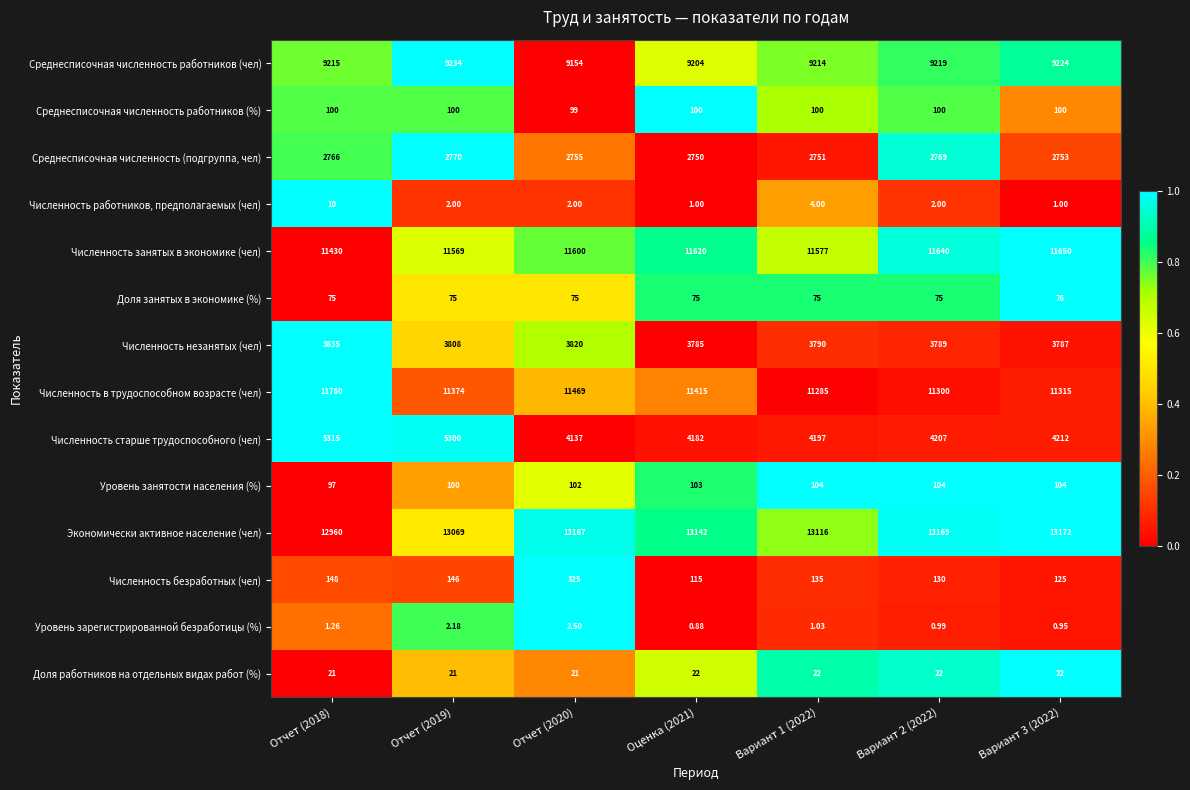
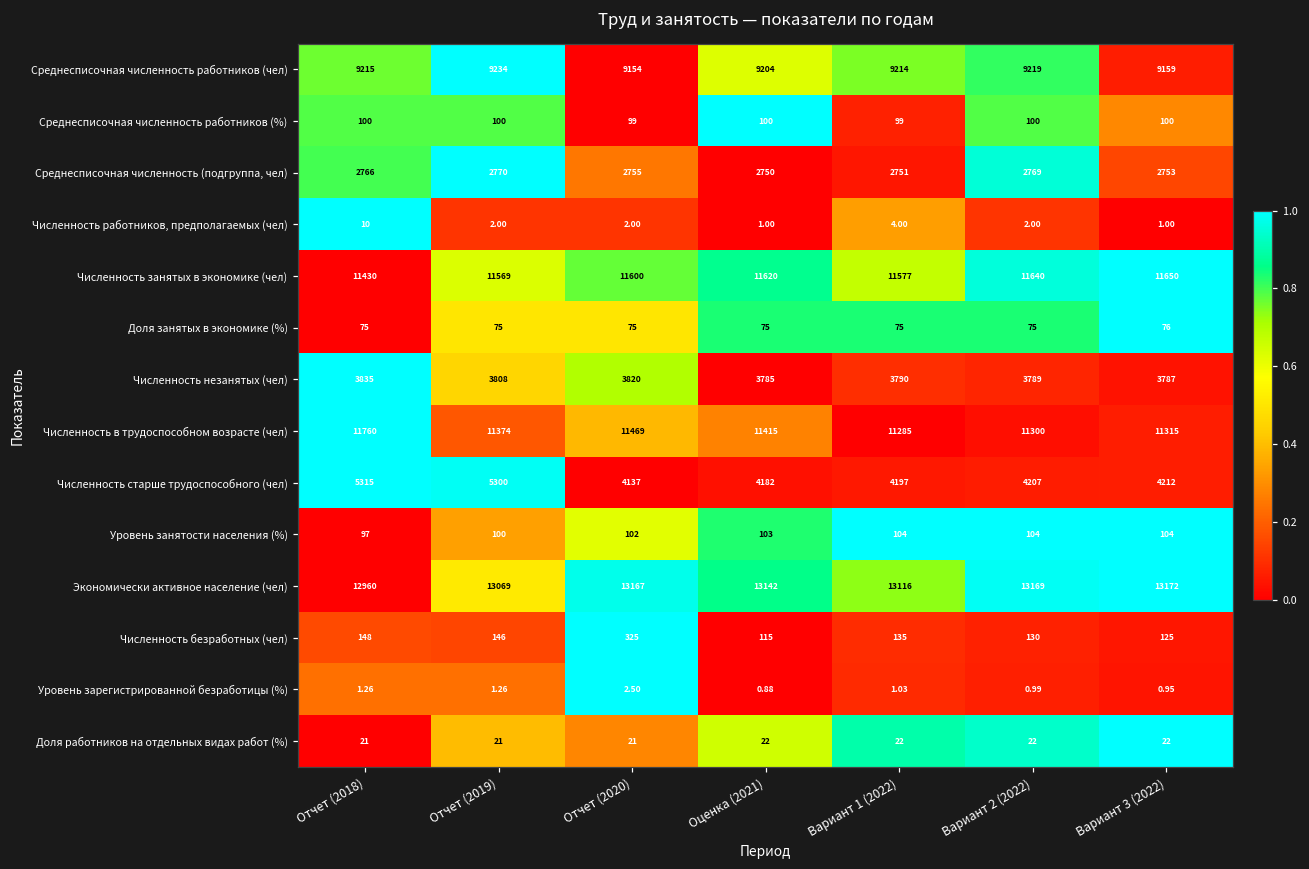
  {
    "Среднесписочная численность работников (чел)": {
      "Отчет (2018)": 9215,
      "Отчет (2019)": 9234,
      "Отчет (2020)": 9154,
      "Оценка (2021)": 9204,
      "Вариант 1 (2022)": 9214,
      "Вариант 2 (2022)": 9219,
-     "Вариант 3 (2022)": 9224
+     "Вариант 3 (2022)": 9159
    },
    "Среднесписочная численность работников (%)": {
      "Отчет (2018)": 100,
      "Отчет (2019)": 100,
      "Отчет (2020)": 99,
      "Оценка (2021)": 100,
-     "Вариант 1 (2022)": 100,
+     "Вариант 1 (2022)": 99,
      "Вариант 2 (2022)": 100,
      "Вариант 3 (2022)": 100
    },
    "Среднесписочная численность (подгруппа, чел)": {
      "Отчет (2018)": 2766,
      "Отчет (2019)": 2770,
      "Отчет (2020)": 2755,
      "Оценка (2021)": 2750,
      "Вариант 1 (2022)": 2751,
      "Вариант 2 (2022)": 2769,
      "Вариант 3 (2022)": 2753
    },
    "Численность работников, предполагаемых (чел)": {
      "Отчет (2018)": 10,
      "Отчет (2019)": 2.00,
      "Отчет (2020)": 2.00,
      "Оценка (2021)": 1.00,
      "Вариант 1 (2022)": 4.00,
      "Вариант 2 (2022)": 2.00,
      "Вариант 3 (2022)": 1.00
    },
    "Численность занятых в экономике (чел)": {
      "Отчет (2018)": 11430,
      "Отчет (2019)": 11569,
      "Отчет (2020)": 11600,
      "Оценка (2021)": 11620,
      "Вариант 1 (2022)": 11577,
      "Вариант 2 (2022)": 11640,
      "Вариант 3 (2022)": 11650
    },
    "Доля занятых в экономике (%)": {
      "Отчет (2018)": 75,
      "Отчет (2019)": 75,
      "Отчет (2020)": 75,
      "Оценка (2021)": 75,
      "Вариант 1 (2022)": 75,
      "Вариант 2 (2022)": 75,
      "Вариант 3 (2022)": 76
    },
    "Численность незанятых (чел)": {
      "Отчет (2018)": 3835,
      "Отчет (2019)": 3808,
      "Отчет (2020)": 3820,
      "Оценка (2021)": 3785,
      "Вариант 1 (2022)": 3790,
      "Вариант 2 (2022)": 3789,
      "Вариант 3 (2022)": 3787
    },
    "Численность в трудоспособном возрасте (чел)": {
      "Отчет (2018)": 11760,
      "Отчет (2019)": 11374,
      "Отчет (2020)": 11469,
      "Оценка (2021)": 11415,
      "Вариант 1 (2022)": 11285,
      "Вариант 2 (2022)": 11300,
      "Вариант 3 (2022)": 11315
    },
    "Численность старше трудоспособного (чел)": {
      "Отчет (2018)": 5315,
      "Отчет (2019)": 5300,
      "Отчет (2020)": 4137,
      "Оценка (2021)": 4182,
      "Вариант 1 (2022)": 4197,
      "Вариант 2 (2022)": 4207,
      "Вариант 3 (2022)": 4212
    },
    "Уровень занятости населения (%)": {
      "Отчет (2018)": 97,
      "Отчет (2019)": 100,
      "Отчет (2020)": 102,
      "Оценка (2021)": 103,
      "Вариант 1 (2022)": 104,
      "Вариант 2 (2022)": 104,
      "Вариант 3 (2022)": 104
    },
    "Экономически активное население (чел)": {
      "Отчет (2018)": 12960,
      "Отчет (2019)": 13069,
      "Отчет (2020)": 13167,
      "Оценка (2021)": 13142,
      "Вариант 1 (2022)": 13116,
      "Вариант 2 (2022)": 13169,
      "Вариант 3 (2022)": 13172
    },
    "Численность безработных (чел)": {
      "Отчет (2018)": 148,
      "Отчет (2019)": 146,
      "Отчет (2020)": 325,
      "Оценка (2021)": 115,
      "Вариант 1 (2022)": 135,
      "Вариант 2 (2022)": 130,
      "Вариант 3 (2022)": 125
    },
    "Уровень зарегистрированной безработицы (%)": {
      "Отчет (2018)": 1.26,
-     "Отчет (2019)": 2.18,
+     "Отчет (2019)": 1.26,
      "Отчет (2020)": 2.50,
      "Оценка (2021)": 0.88,
      "Вариант 1 (2022)": 1.03,
      "Вариант 2 (2022)": 0.99,
      "Вариант 3 (2022)": 0.95
    },
    "Доля работников на отдельных видах работ (%)": {
      "Отчет (2018)": 21,
      "Отчет (2019)": 21,
      "Отчет (2020)": 21,
      "Оценка (2021)": 22,
      "Вариант 1 (2022)": 22,
      "Вариант 2 (2022)": 22,
      "Вариант 3 (2022)": 22
    }
  }
